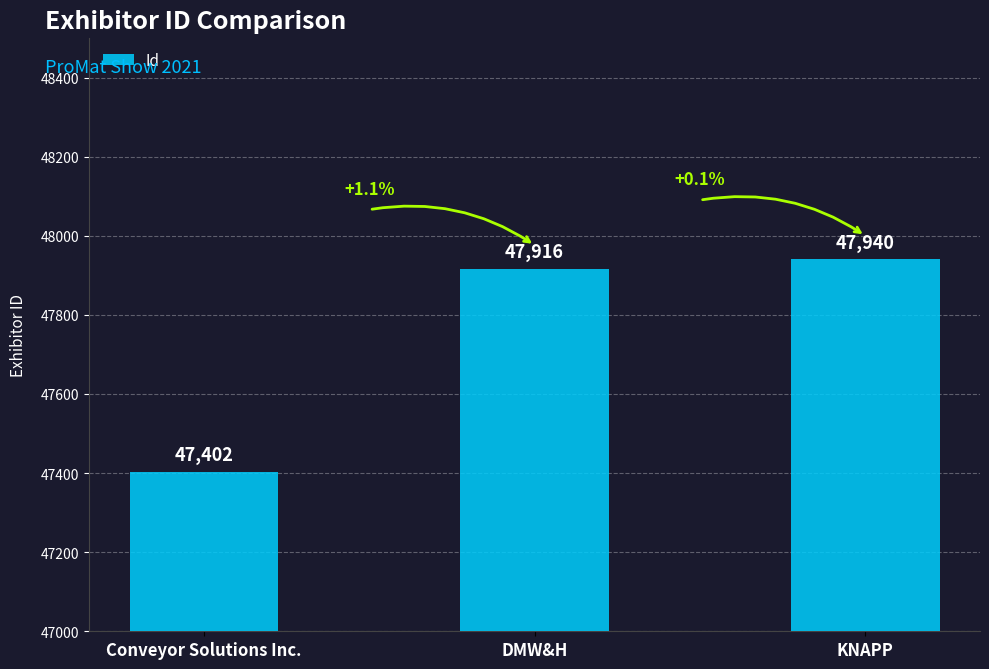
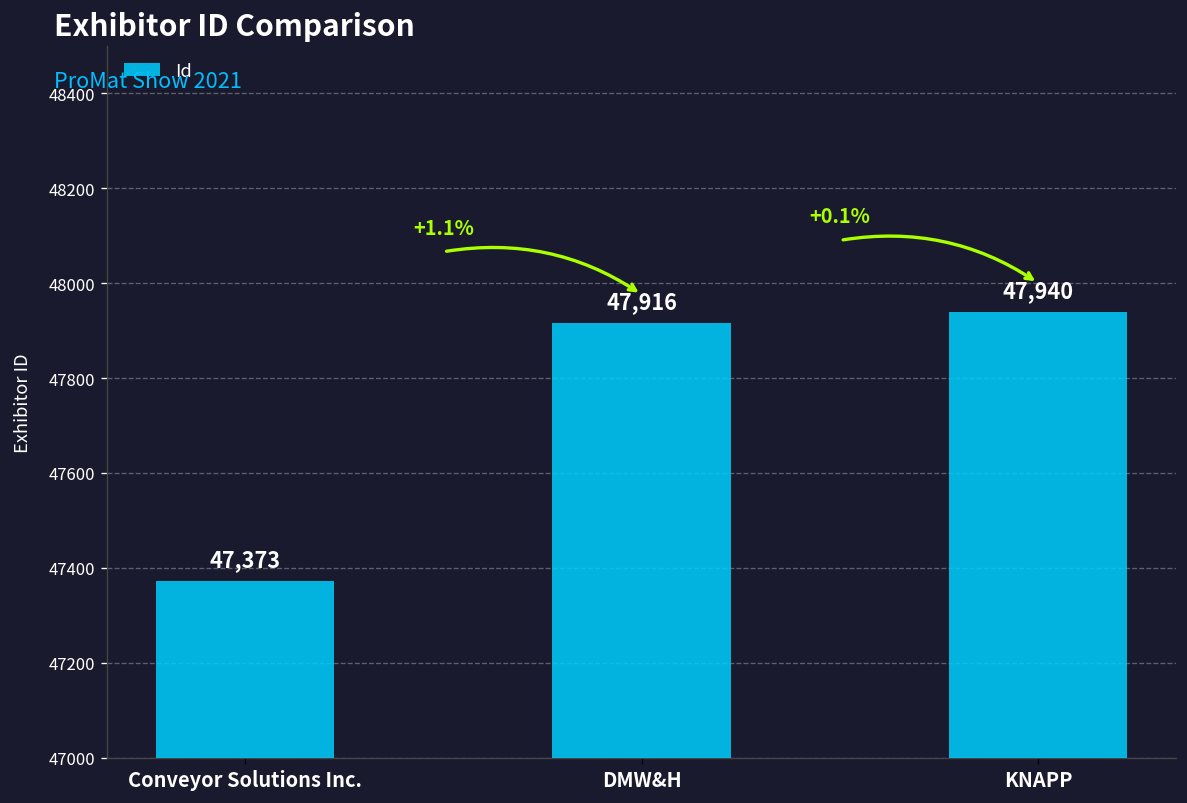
  {
-   "Conveyor Solutions Inc.": "47,402",
+   "Conveyor Solutions Inc.": "47,373",
    "DMW&H": "47,916",
    "KNAPP": "47,940"
  }
